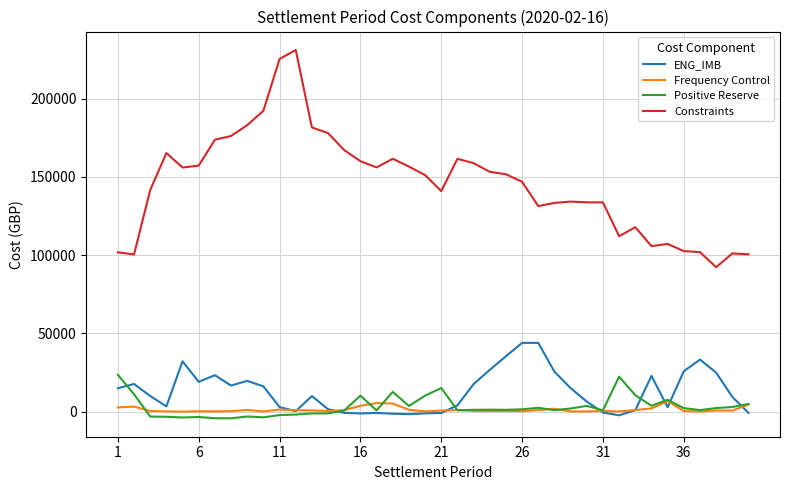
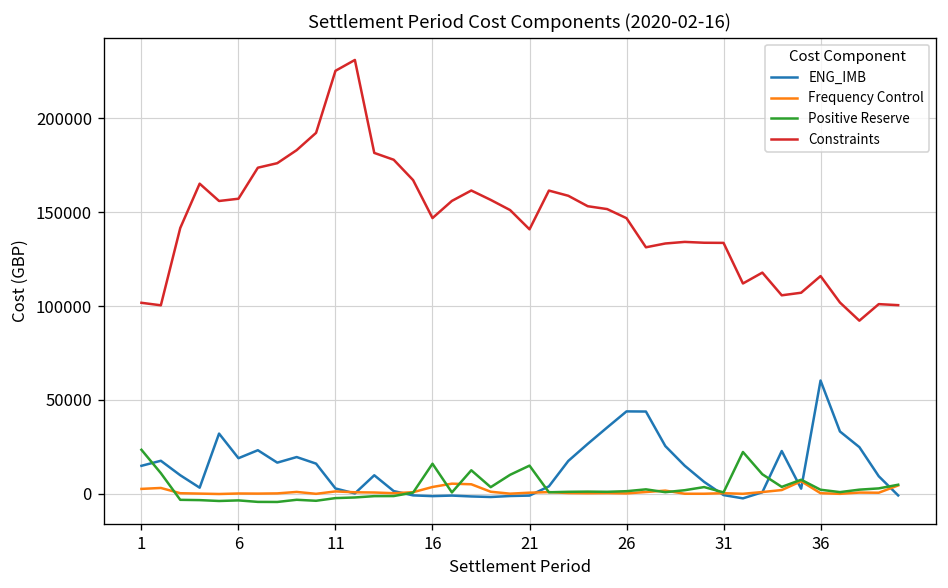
  {
    "ENG_IMB": {
      "1": 15000,
      "6": 19000,
      "16": -1000,
      "26": 44000,
-     "36": 26000
+     "36": 60000
    },
    "Frequency Control": {
      "1": 3000,
      "6": 0,
      "16": 4000,
      "36": 0
    },
    "Positive Reserve": {
      "1": 23000,
      "6": -3000,
      "11": -2000,
-     "16": 10000,
+     "16": 16000,
      "21": 15000,
      "36": 2000
    },
    "Constraints": {
      "1": 102000,
      "6": 157000,
      "11": 225000,
-     "16": 160000,
+     "16": 147000,
      "21": 141000,
      "26": 147000,
      "31": 134000,
-     "36": 103000
+     "36": 116000
    }
  }
